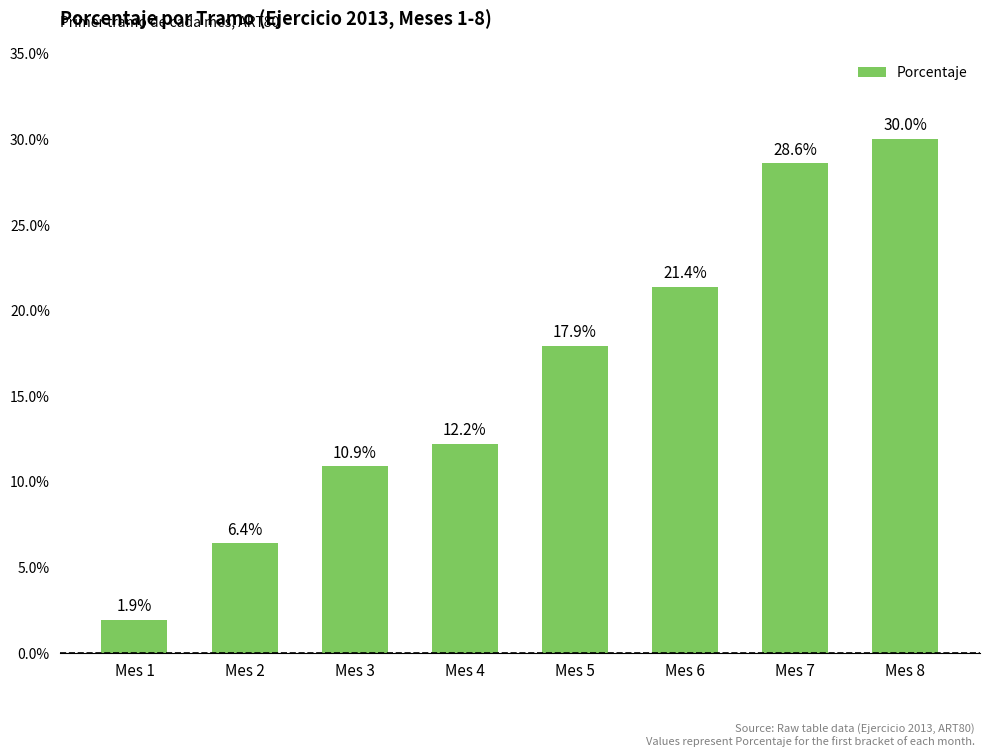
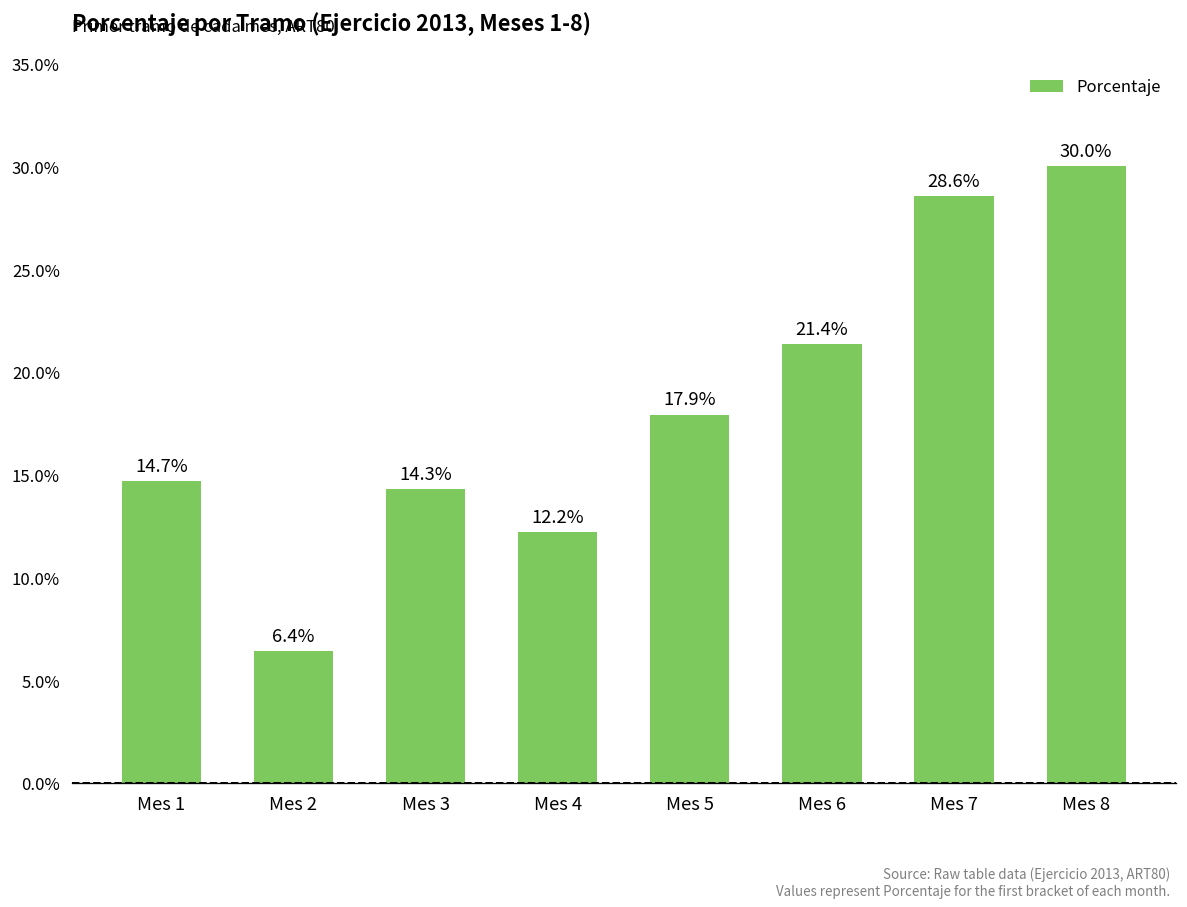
  {
-   "Mes 1": "1.9%",
+   "Mes 1": "14.7%",
    "Mes 2": "6.4%",
-   "Mes 3": "10.9%",
+   "Mes 3": "14.3%",
    "Mes 4": "12.2%",
    "Mes 5": "17.9%",
    "Mes 6": "21.4%",
    "Mes 7": "28.6%",
    "Mes 8": "30.0%"
  }
